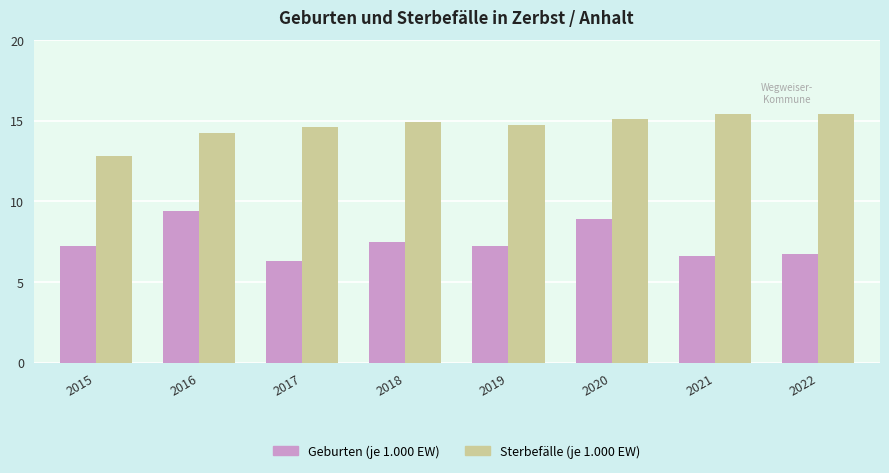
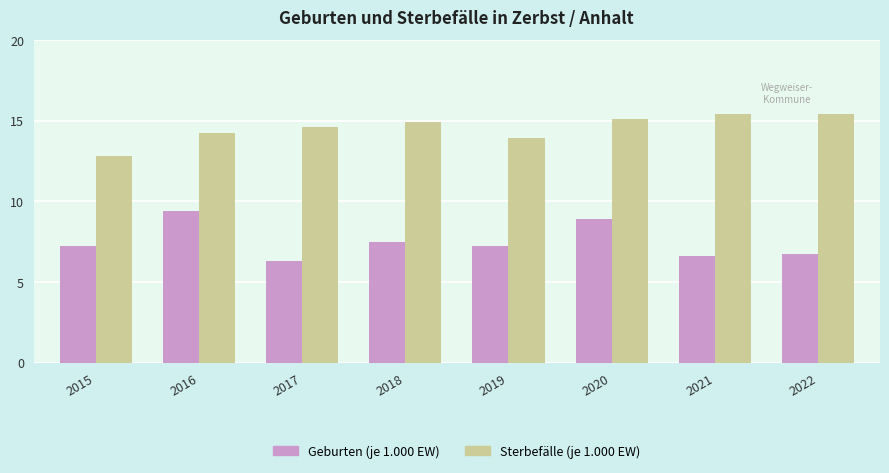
  {
    "Geburten (je 1.000 EW)": {
      "2015": 7.2,
      "2016": 9.4,
      "2017": 6.3,
      "2018": 7.5,
      "2019": 7.2,
      "2020": 8.9,
      "2021": 6.6,
      "2022": 6.7
    },
    "Sterbefälle (je 1.000 EW)": {
      "2015": 12.8,
      "2016": 14.2,
      "2017": 14.6,
      "2018": 14.9,
-     "2019": 14.7,
+     "2019": 13.9,
      "2020": 15.1,
      "2021": 15.4,
      "2022": 15.4
    }
  }
